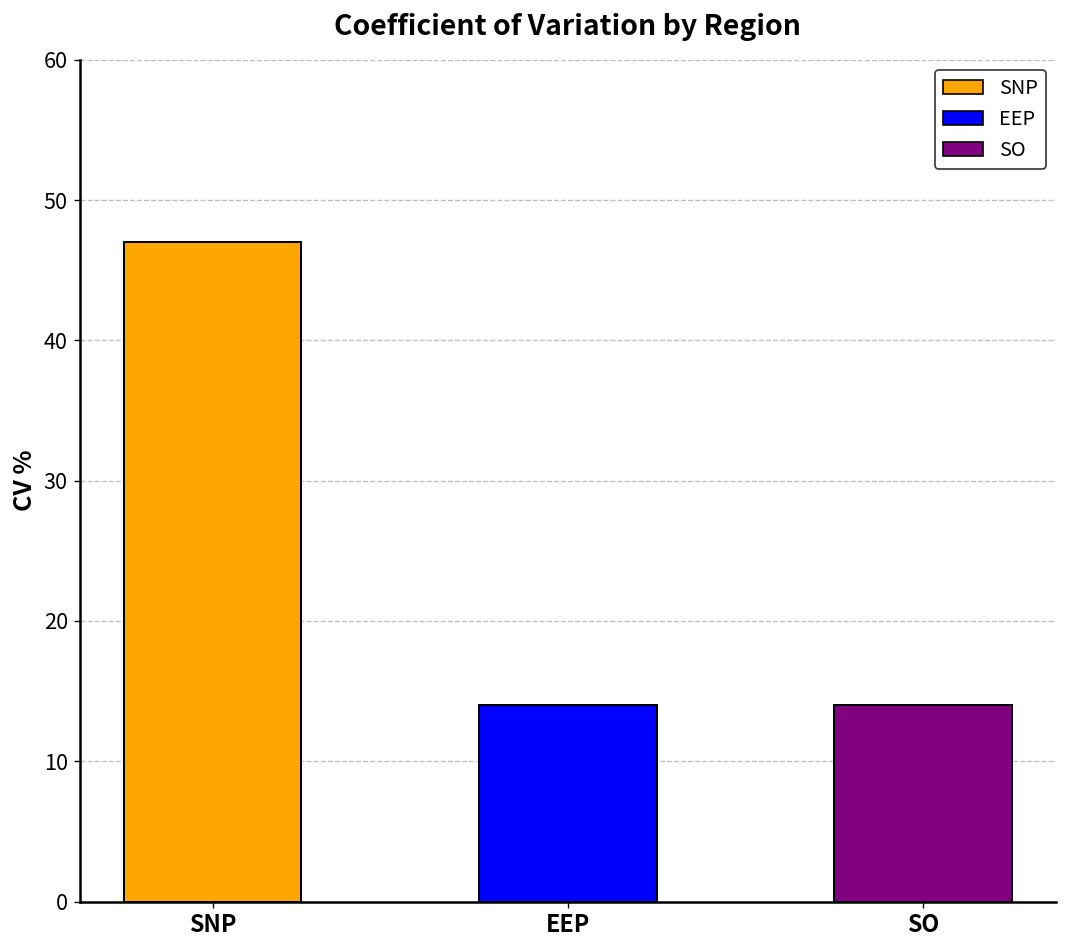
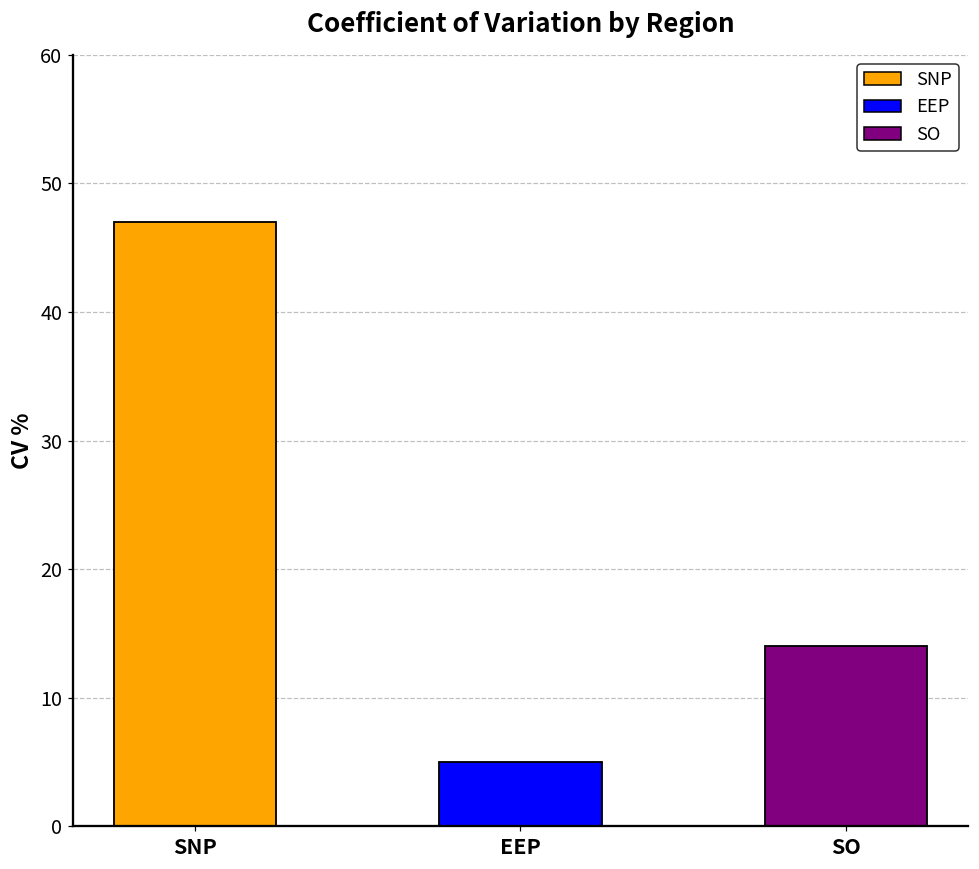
  {
    "SNP": 47,
-   "EEP": 14,
+   "EEP": 5,
    "SO": 14
  }
